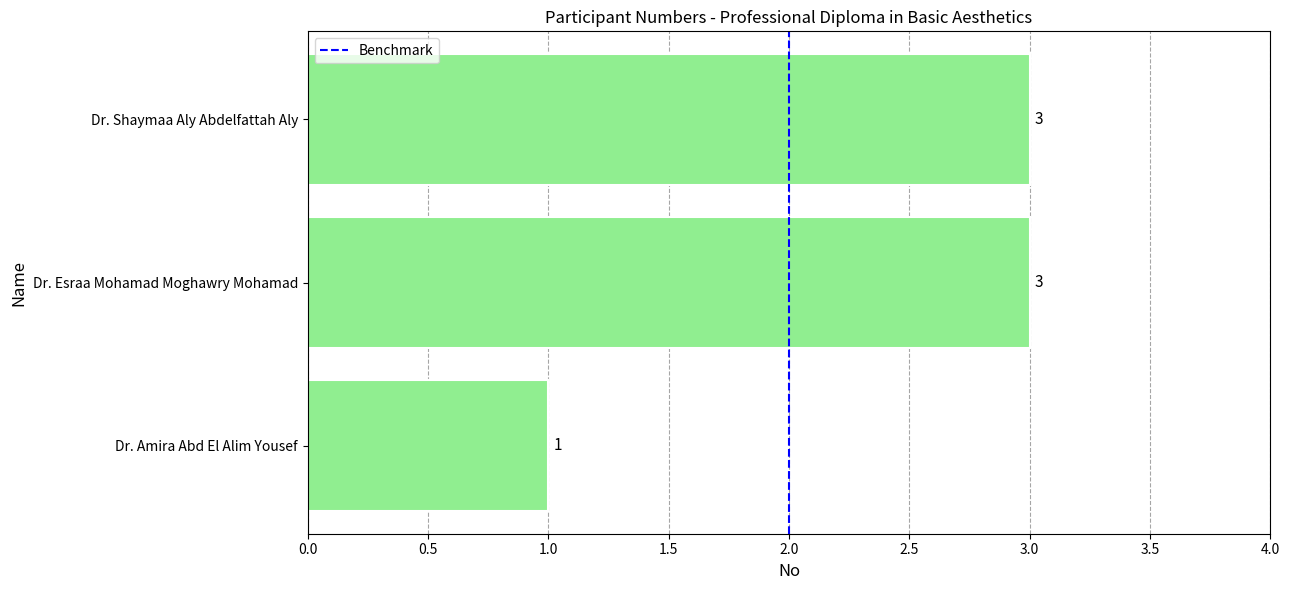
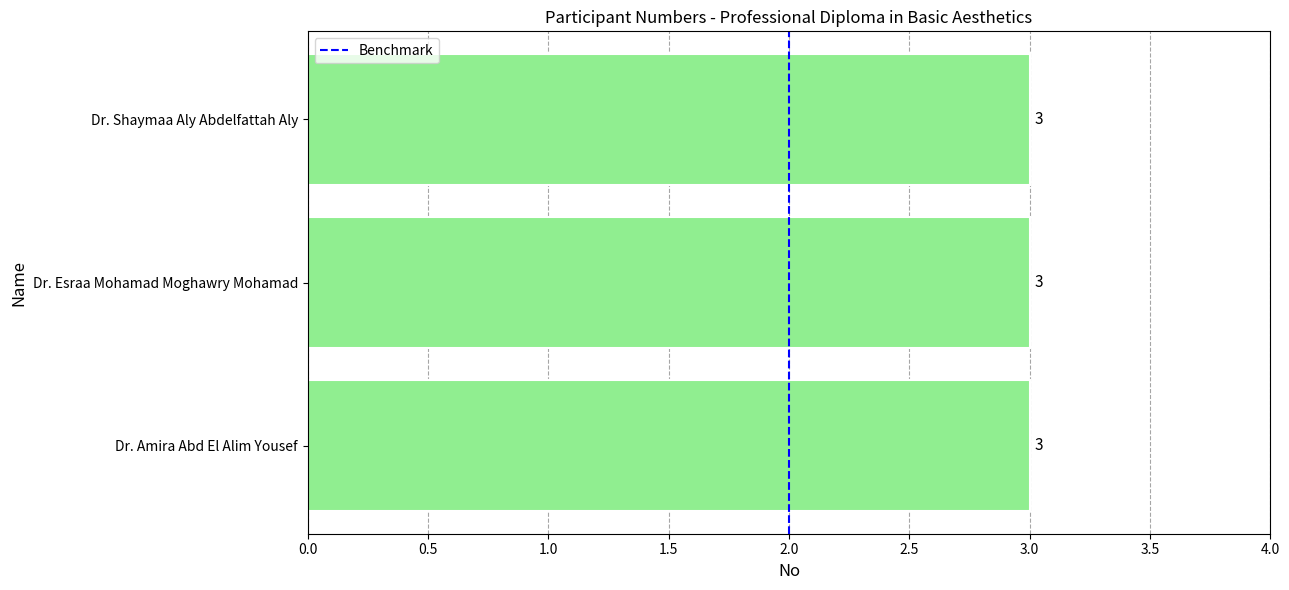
  {
    "Dr. Shaymaa Aly Abdelfattah Aly": 3,
    "Dr. Esraa Mohamad Moghawry Mohamad": 3,
-   "Dr. Amira Abd El Alim Yousef": 1
+   "Dr. Amira Abd El Alim Yousef": 3
  }
